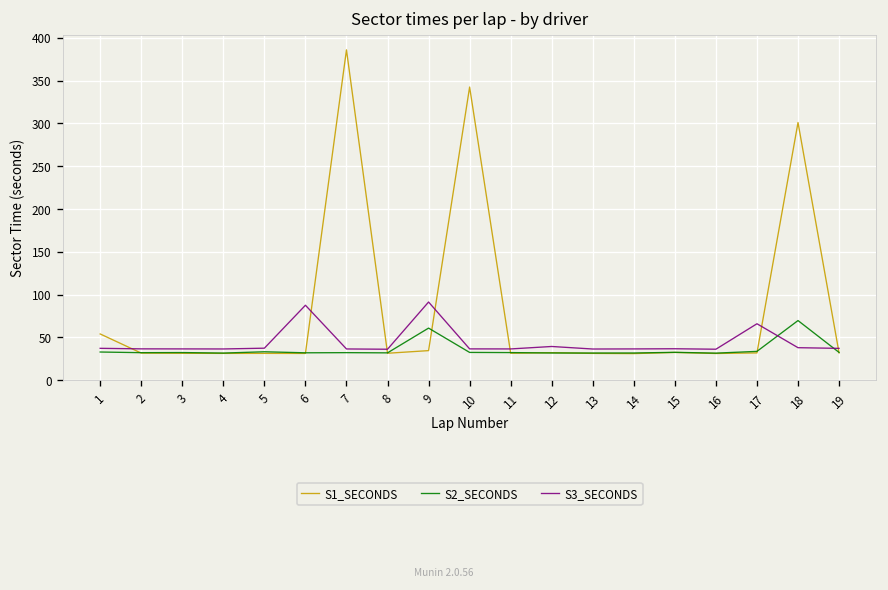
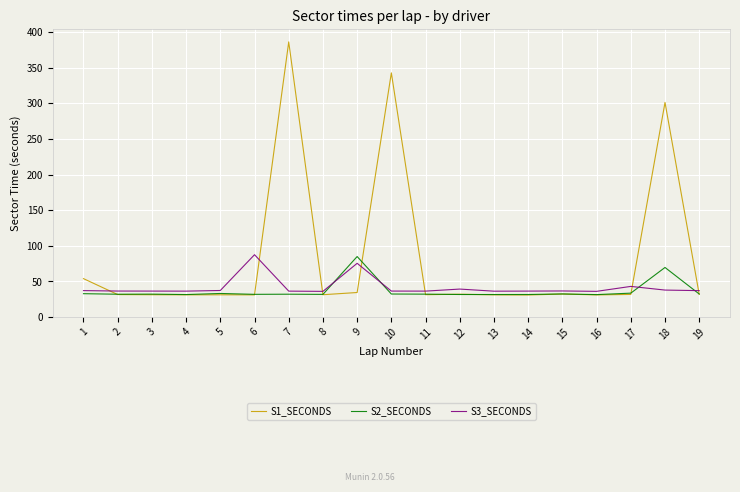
  {
    "S1_SECONDS": {
      "1": 50,
      "7": 390,
      "9": 30,
      "10": 340,
      "18": 300
    },
    "S2_SECONDS": {
      "1": 30,
      "7": 30,
-     "9": 60,
+     "9": 80,
      "10": 30,
      "18": 70
    },
    "S3_SECONDS": {
      "1": 40,
      "2": 40,
      "3": 40,
      "4": 40,
      "5": 40,
      "6": 90,
      "7": 40,
      "8": 40,
-     "9": 90,
+     "9": 80,
      "10": 40,
      "11": 40,
      "12": 40,
      "13": 40,
      "14": 40,
      "15": 40,
      "16": 40,
-     "17": 70,
+     "17": 40,
      "18": 40,
      "19": 40
    }
  }
